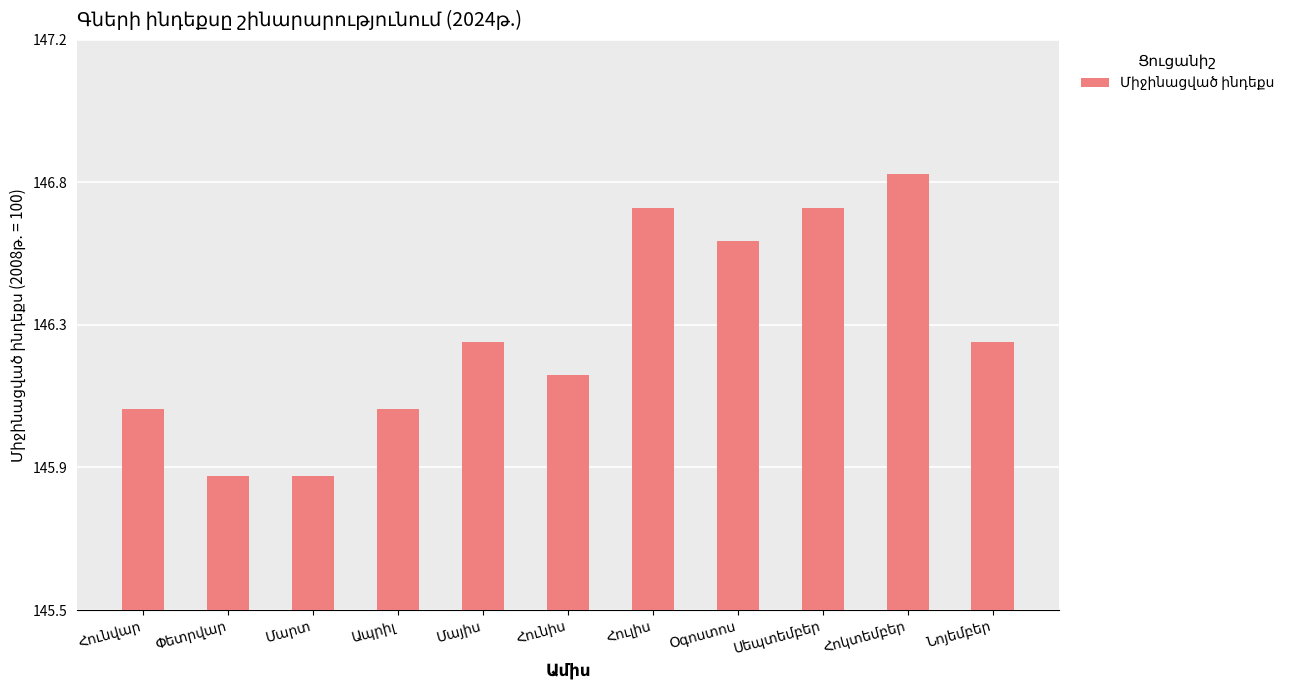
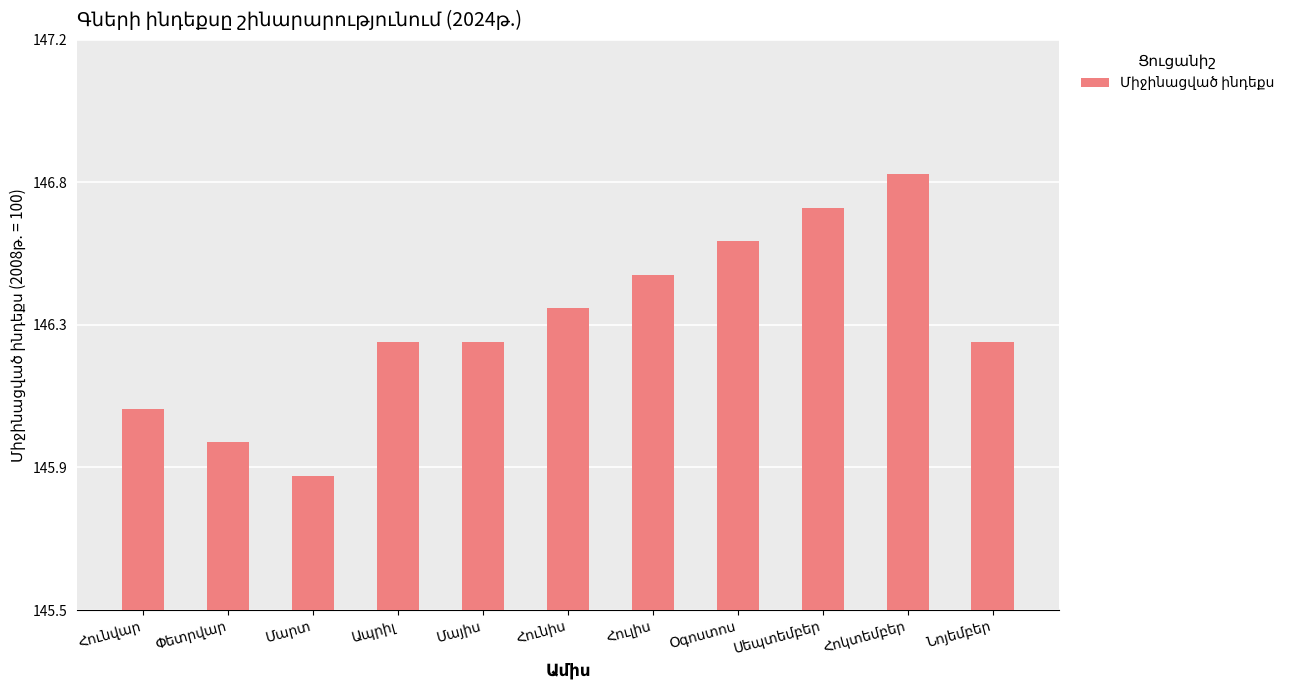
  {
    "Հունվար": 146.1,
-   "Փետրվար": 145.9,
+   "Փետրվար": 146.0,
    "Մարտ": 145.9,
-   "Ապրիլ": 146.1,
+   "Ապրիլ": 146.3,
    "Մայիս": 146.3,
-   "Հունիս": 146.2,
-   "Հուլիս": 146.7,
+   "Հունիս": 146.4,
+   "Հուլիս": 146.5,
    "Օգոստոս": 146.6,
    "Սեպտեմբեր": 146.7,
    "Հոկտեմբեր": 146.8,
    "Նոյեմբեր": 146.3
  }
